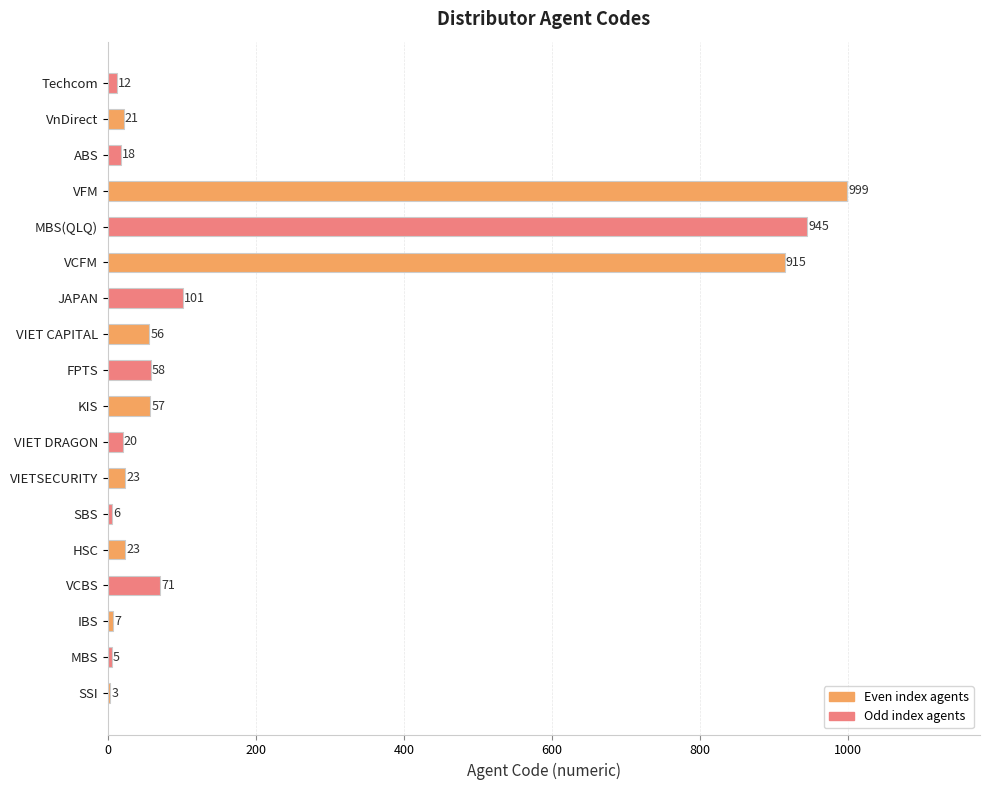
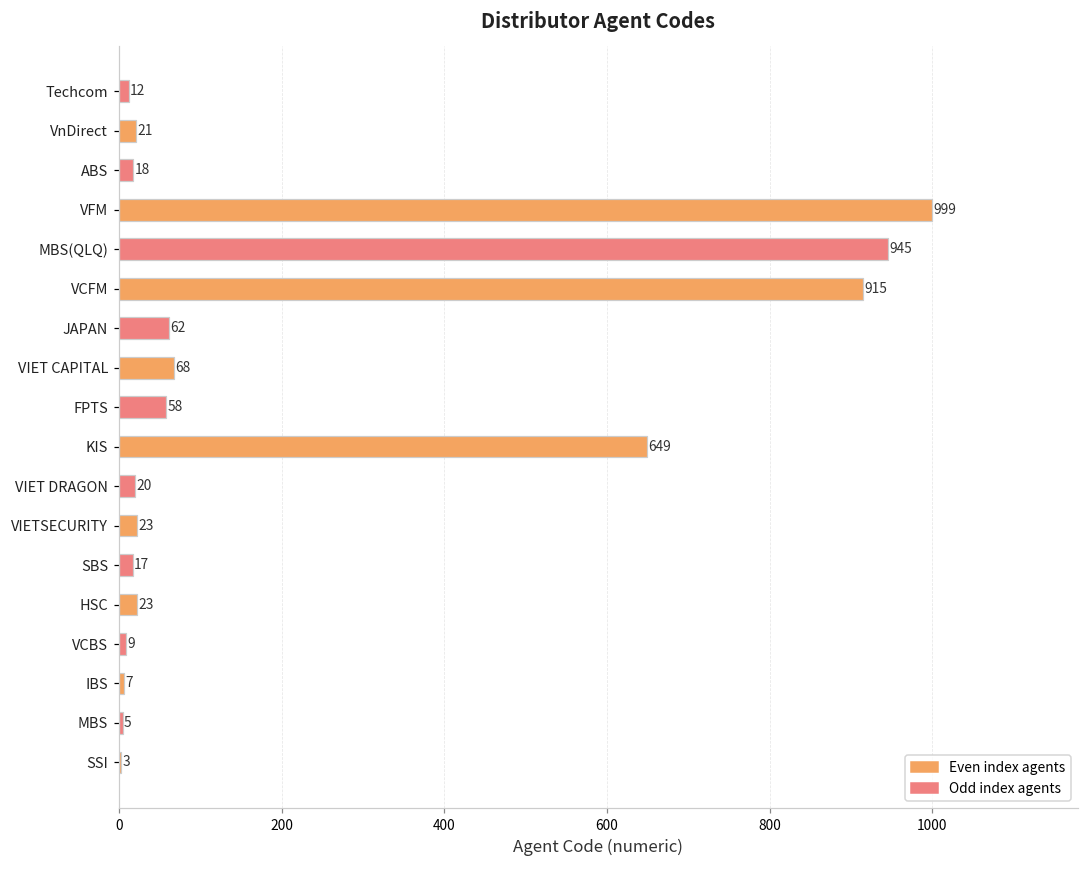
  {
    "Techcom": 12,
    "VnDirect": 21,
    "ABS": 18,
    "VFM": 999,
    "MBS(QLQ)": 945,
    "VCFM": 915,
-   "JAPAN": 101,
-   "VIET CAPITAL": 56,
+   "JAPAN": 62,
+   "VIET CAPITAL": 68,
    "FPTS": 58,
-   "KIS": 57,
+   "KIS": 649,
    "VIET DRAGON": 20,
    "VIETSECURITY": 23,
-   "SBS": 6,
+   "SBS": 17,
    "HSC": 23,
-   "VCBS": 71,
+   "VCBS": 9,
    "IBS": 7,
    "MBS": 5,
    "SSI": 3
  }
